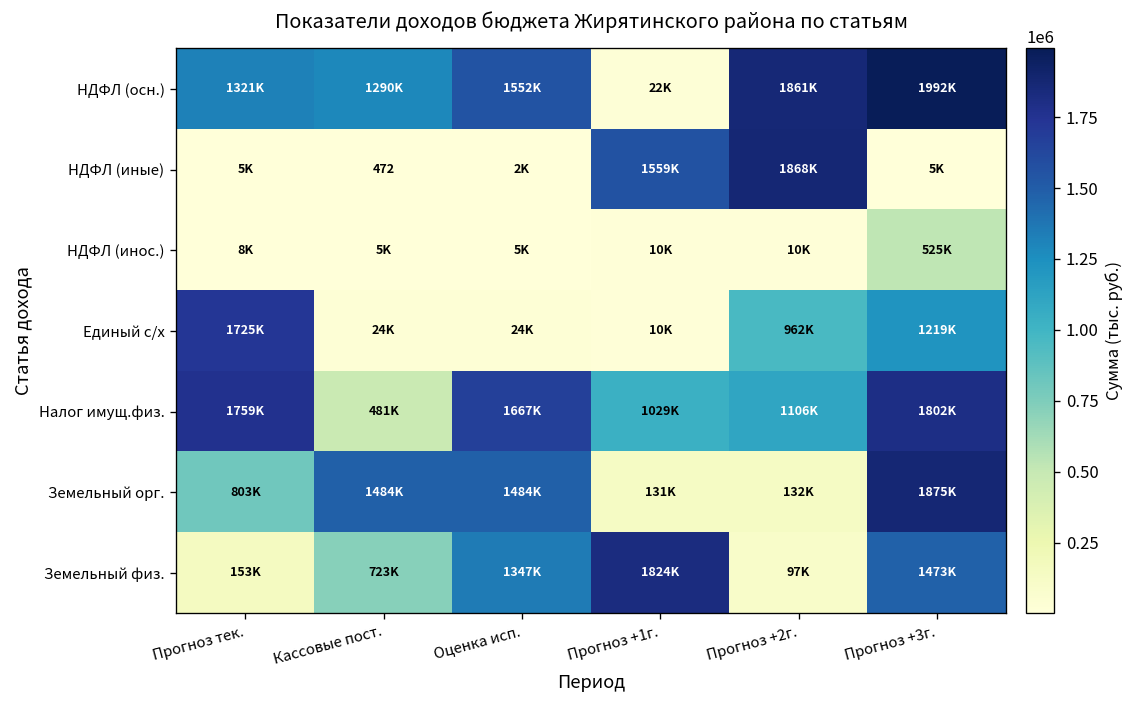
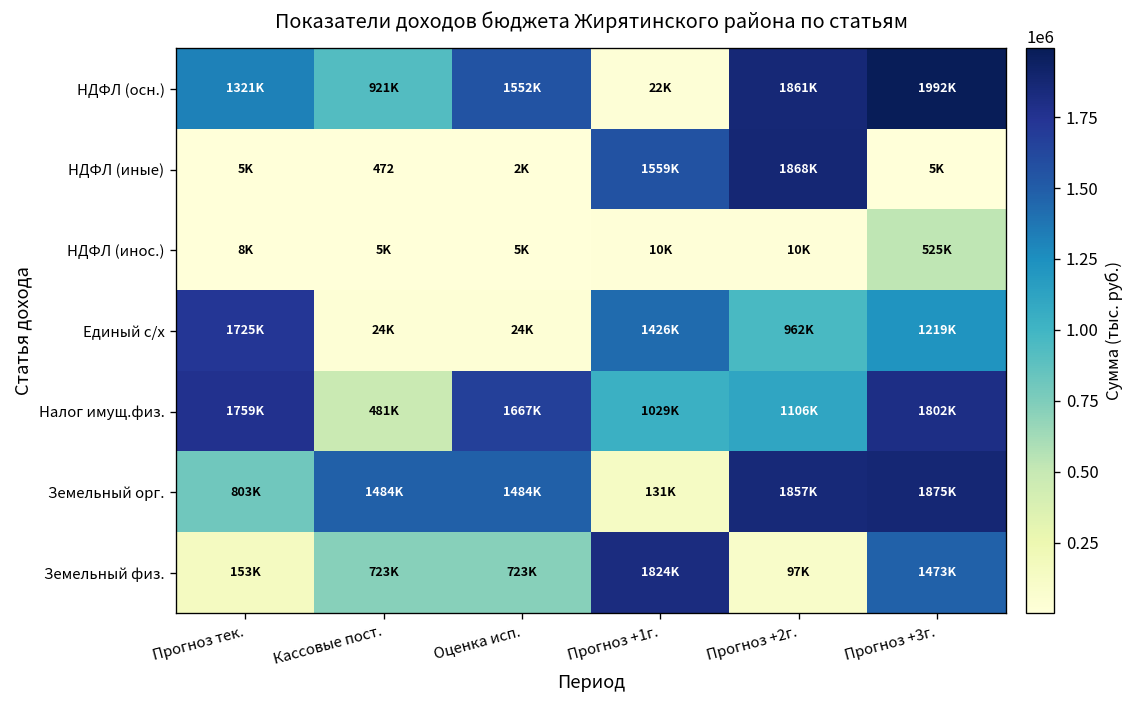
  {
    "НДФЛ (осн.)": {
      "Прогноз тек.": "1321K",
-     "Кассовые пост.": "1290K",
+     "Кассовые пост.": "921K",
      "Оценка исп.": "1552K",
      "Прогноз +1г.": "22K",
      "Прогноз +2г.": "1861K",
      "Прогноз +3г.": "1992K"
    },
    "НДФЛ (иные)": {
      "Прогноз тек.": "5K",
      "Кассовые пост.": "472",
      "Оценка исп.": "2K",
      "Прогноз +1г.": "1559K",
      "Прогноз +2г.": "1868K",
      "Прогноз +3г.": "5K"
    },
    "НДФЛ (инос.)": {
      "Прогноз тек.": "8K",
      "Кассовые пост.": "5K",
      "Оценка исп.": "5K",
      "Прогноз +1г.": "10K",
      "Прогноз +2г.": "10K",
      "Прогноз +3г.": "525K"
    },
    "Единый с/х": {
      "Прогноз тек.": "1725K",
      "Кассовые пост.": "24K",
      "Оценка исп.": "24K",
-     "Прогноз +1г.": "10K",
+     "Прогноз +1г.": "1426K",
      "Прогноз +2г.": "962K",
      "Прогноз +3г.": "1219K"
    },
    "Налог имущ.физ.": {
      "Прогноз тек.": "1759K",
      "Кассовые пост.": "481K",
      "Оценка исп.": "1667K",
      "Прогноз +1г.": "1029K",
      "Прогноз +2г.": "1106K",
      "Прогноз +3г.": "1802K"
    },
    "Земельный орг.": {
      "Прогноз тек.": "803K",
      "Кассовые пост.": "1484K",
      "Оценка исп.": "1484K",
      "Прогноз +1г.": "131K",
-     "Прогноз +2г.": "132K",
+     "Прогноз +2г.": "1857K",
      "Прогноз +3г.": "1875K"
    },
    "Земельный физ.": {
      "Прогноз тек.": "153K",
      "Кассовые пост.": "723K",
-     "Оценка исп.": "1347K",
+     "Оценка исп.": "723K",
      "Прогноз +1г.": "1824K",
      "Прогноз +2г.": "97K",
      "Прогноз +3г.": "1473K"
    }
  }
